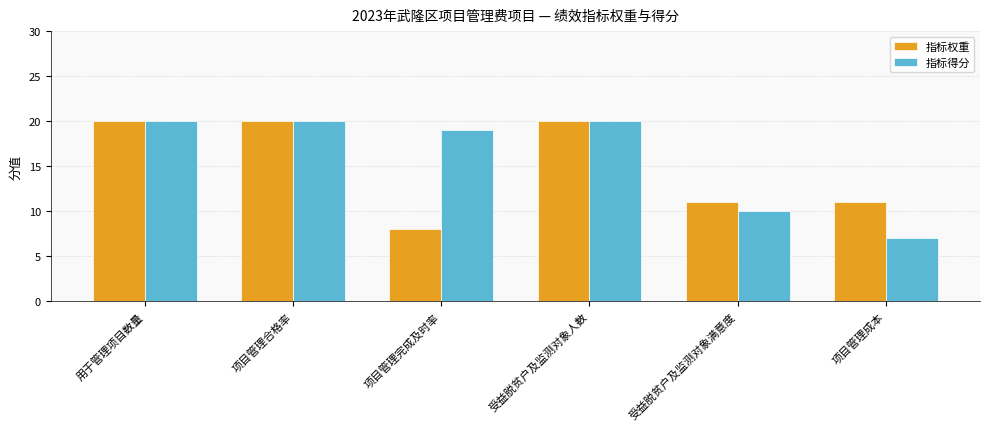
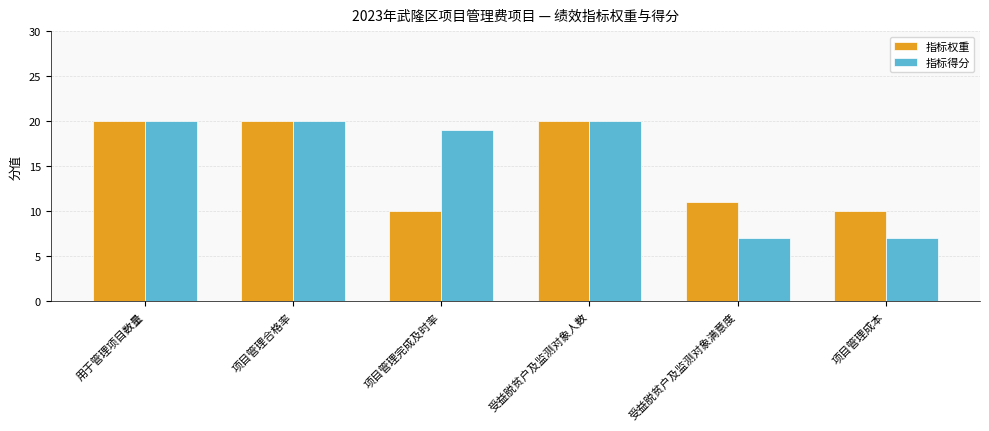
  {
    "指标权重": {
      "用于管理项目数量": 20,
      "项目管理合格率": 20,
-     "项目管理完成及时率": 8,
+     "项目管理完成及时率": 10,
      "受益脱贫户及监测对象人数": 20,
      "受益脱贫户及监测对象满意度": 11,
-     "项目管理成本": 11
+     "项目管理成本": 10
    },
    "指标得分": {
      "用于管理项目数量": 20,
      "项目管理合格率": 20,
      "项目管理完成及时率": 19,
      "受益脱贫户及监测对象人数": 20,
-     "受益脱贫户及监测对象满意度": 10,
+     "受益脱贫户及监测对象满意度": 7,
      "项目管理成本": 7
    }
  }
